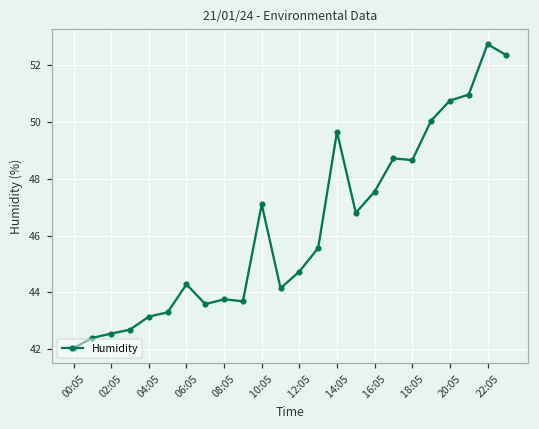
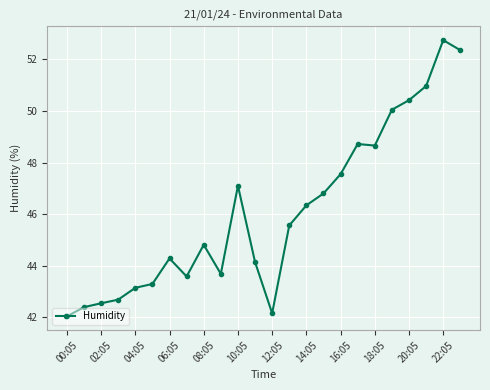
  {
    "02:05": 42.5,
    "04:05": 43.1,
    "06:05": 44.3,
-   "08:05": 43.8,
+   "08:05": 44.8,
    "10:05": 47.1,
-   "12:05": 44.7,
-   "14:05": 49.7,
+   "12:05": 42.2,
+   "14:05": 46.3,
    "16:05": 47.6,
    "18:05": 48.7,
-   "20:05": 50.8,
+   "20:05": 50.4,
    "22:05": 52.8
  }
